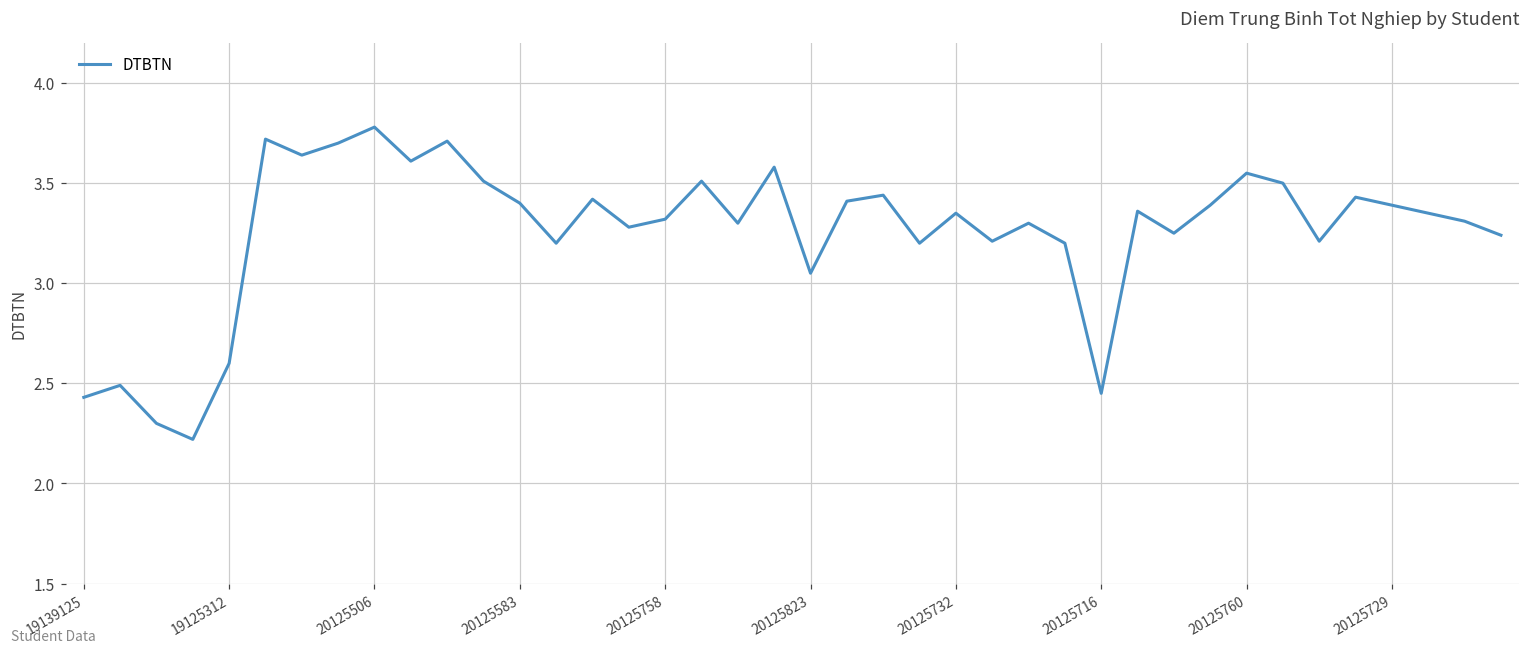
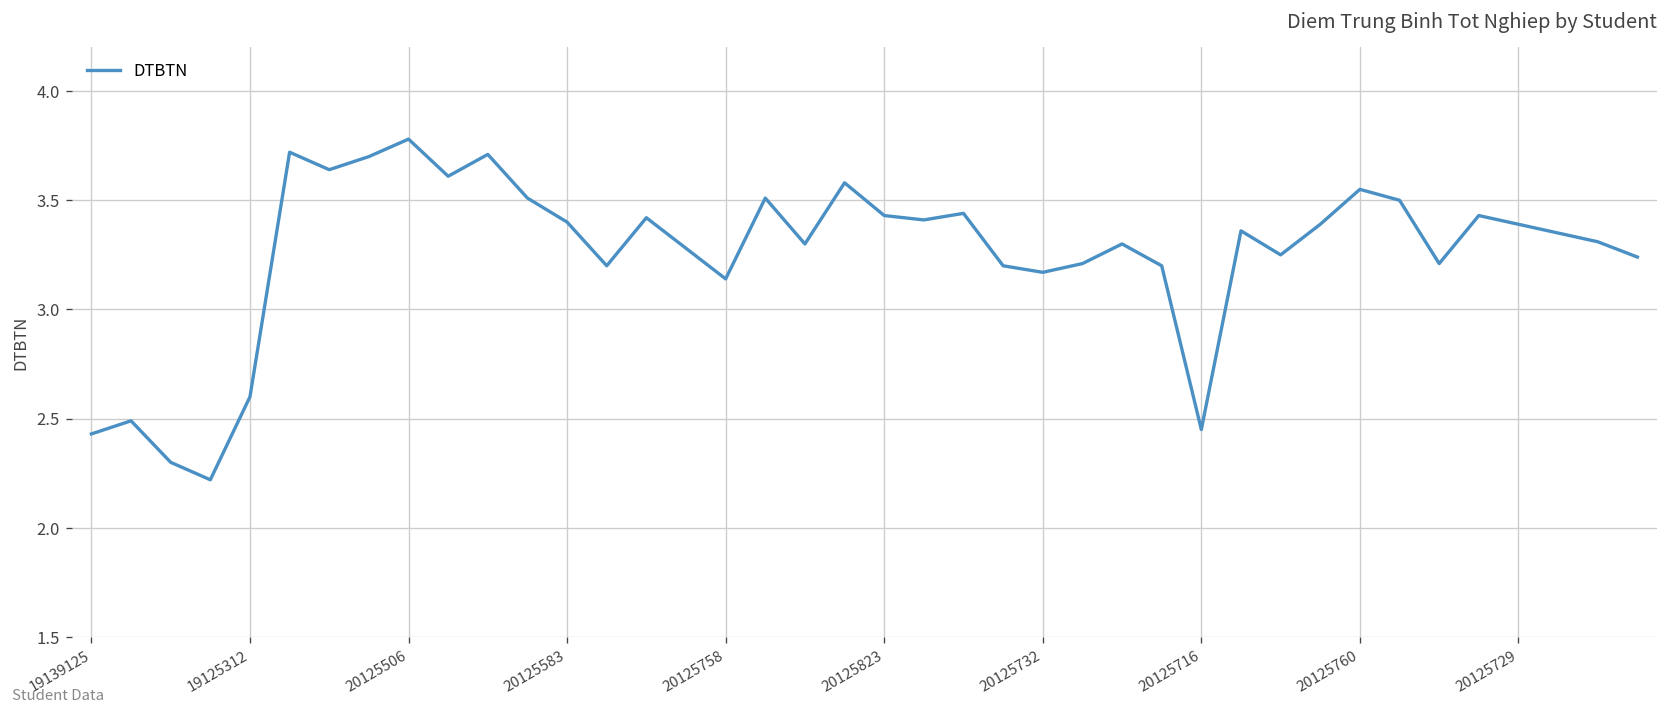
  {
    "19139125": 2.43,
    "19125312": 2.60,
    "20125506": 3.78,
    "20125583": 3.40,
-   "20125758": 3.32,
-   "20125823": 3.05,
-   "20125732": 3.35,
+   "20125758": 3.14,
+   "20125823": 3.43,
+   "20125732": 3.17,
    "20125716": 2.45,
    "20125760": 3.55,
    "20125729": 3.39
  }
